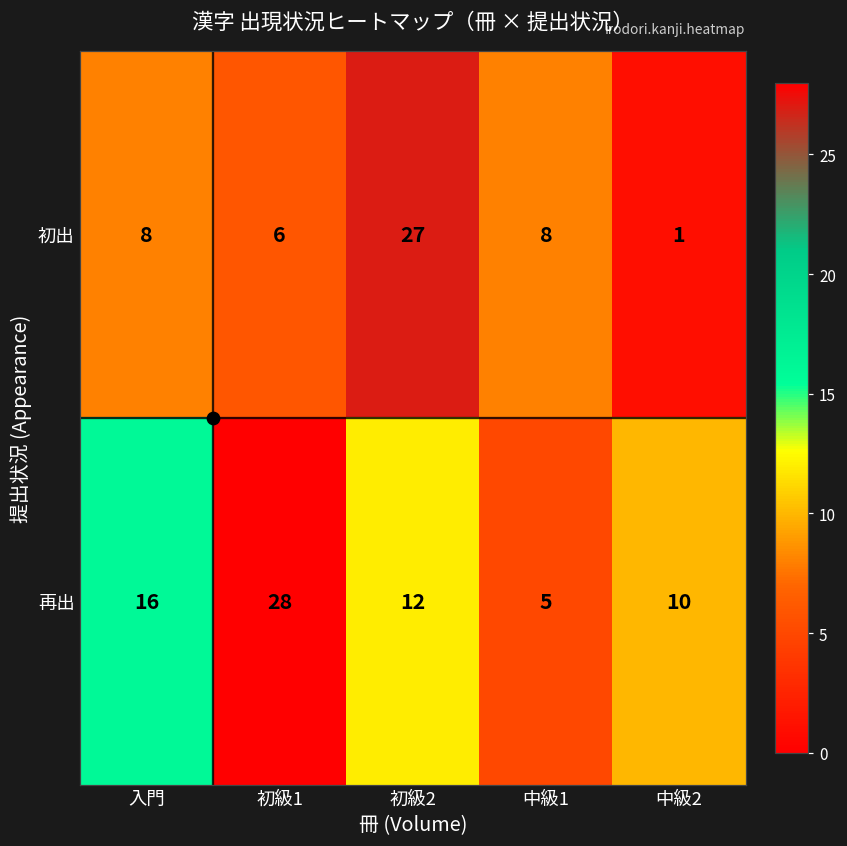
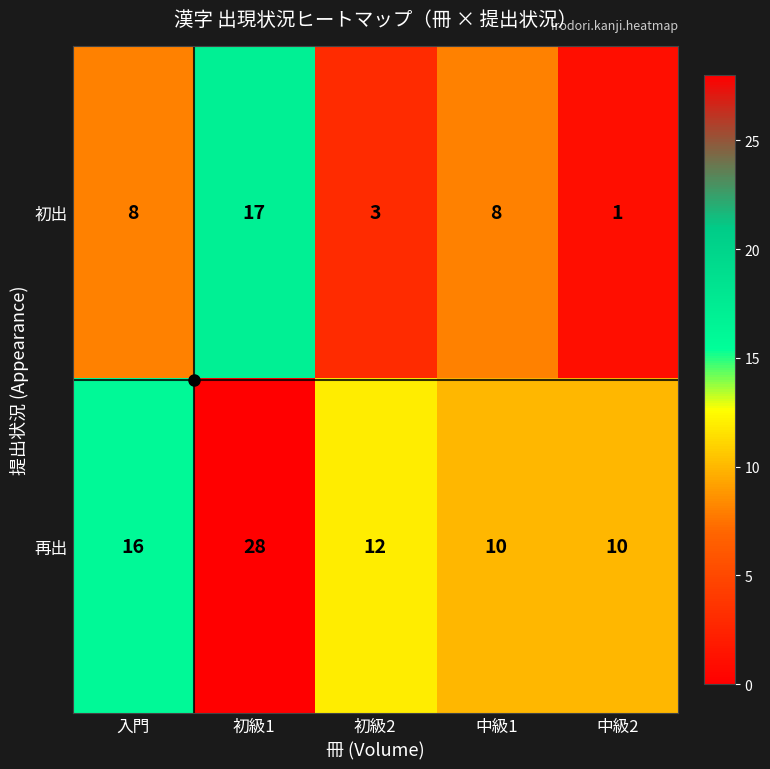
  {
    "初出": {
      "入門": 8,
-     "初級1": 6,
-     "初級2": 27,
+     "初級1": 17,
+     "初級2": 3,
      "中級1": 8,
      "中級2": 1
    },
    "再出": {
      "入門": 16,
      "初級1": 28,
      "初級2": 12,
-     "中級1": 5,
+     "中級1": 10,
      "中級2": 10
    }
  }
